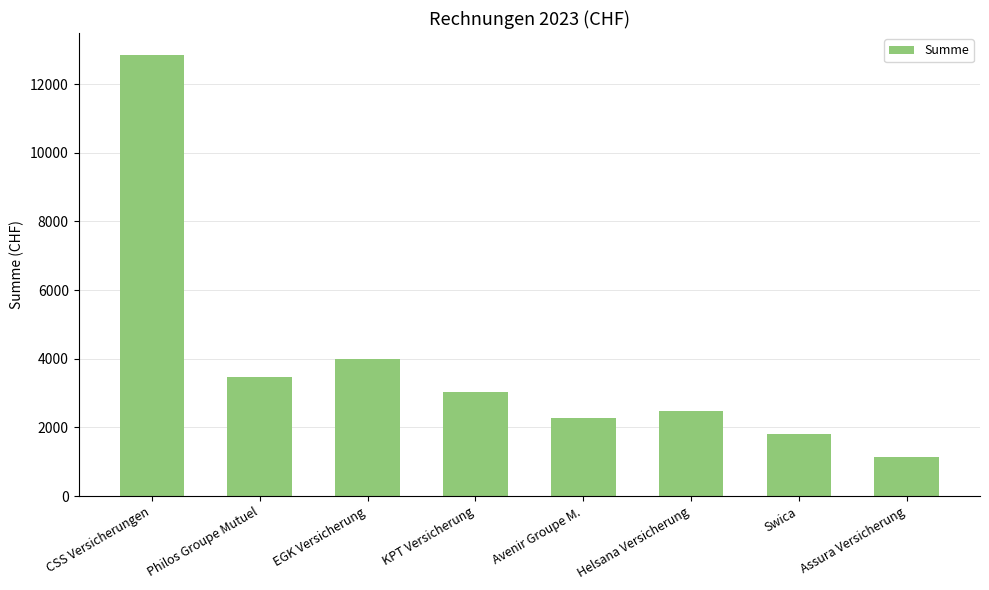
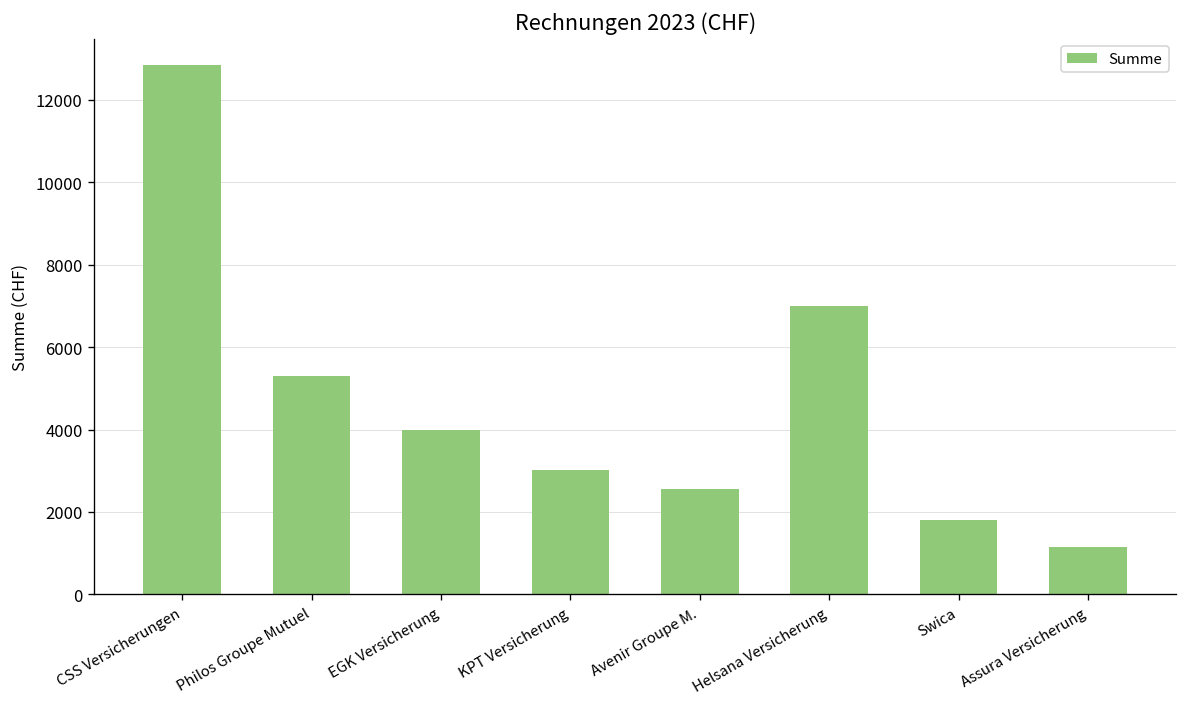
  {
    "CSS Versicherungen": 12800,
-   "Philos Groupe Mutuel": 3500,
+   "Philos Groupe Mutuel": 5300,
    "EGK Versicherung": 4000,
    "KPT Versicherung": 3000,
-   "Avenir Groupe M.": 2300,
-   "Helsana Versicherung": 2500,
+   "Avenir Groupe M.": 2600,
+   "Helsana Versicherung": 7000,
    "Swica": 1800,
    "Assura Versicherung": 1100
  }
